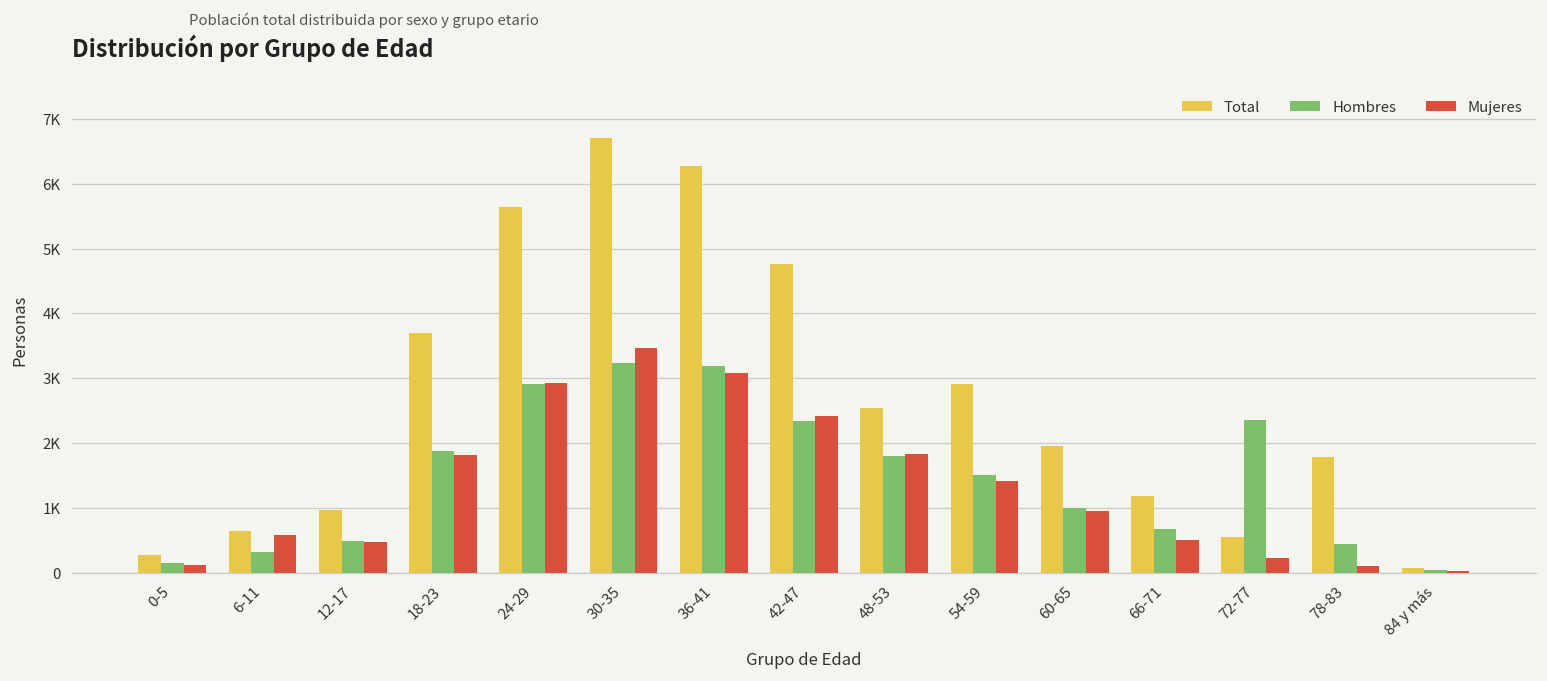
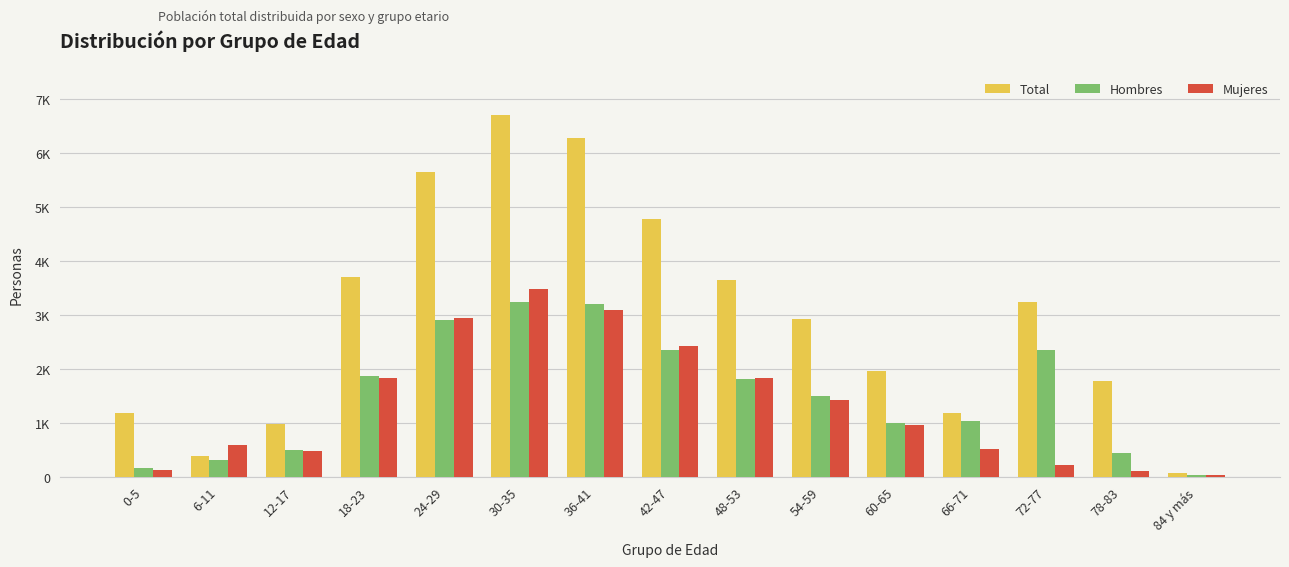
  {
    "Total": {
-     "0-5": 300,
-     "6-11": 600,
+     "0-5": 1200,
+     "6-11": 400,
      "12-17": 1000,
      "18-23": 3700,
      "24-29": 5600,
      "30-35": 6700,
      "36-41": 6300,
      "42-47": 4800,
-     "48-53": 2500,
+     "48-53": 3600,
      "54-59": 2900,
      "60-65": 2000,
      "66-71": 1200,
-     "72-77": 600,
+     "72-77": 3200,
      "78-83": 1800,
      "84 y más": 100
    },
    "Hombres": {
      "0-5": 200,
      "6-11": 300,
      "12-17": 500,
      "18-23": 1900,
      "24-29": 2900,
      "30-35": 3200,
      "36-41": 3200,
      "42-47": 2300,
      "48-53": 1800,
      "54-59": 1500,
      "60-65": 1000,
-     "66-71": 700,
+     "66-71": 1000,
      "72-77": 2400,
      "78-83": 400
    },
    "Mujeres": {
      "0-5": 100,
      "6-11": 600,
      "12-17": 500,
      "18-23": 1800,
      "24-29": 2900,
      "30-35": 3500,
      "36-41": 3100,
      "42-47": 2400,
      "48-53": 1800,
      "54-59": 1400,
      "60-65": 1000,
      "66-71": 500,
      "72-77": 200,
      "78-83": 100
    }
  }
